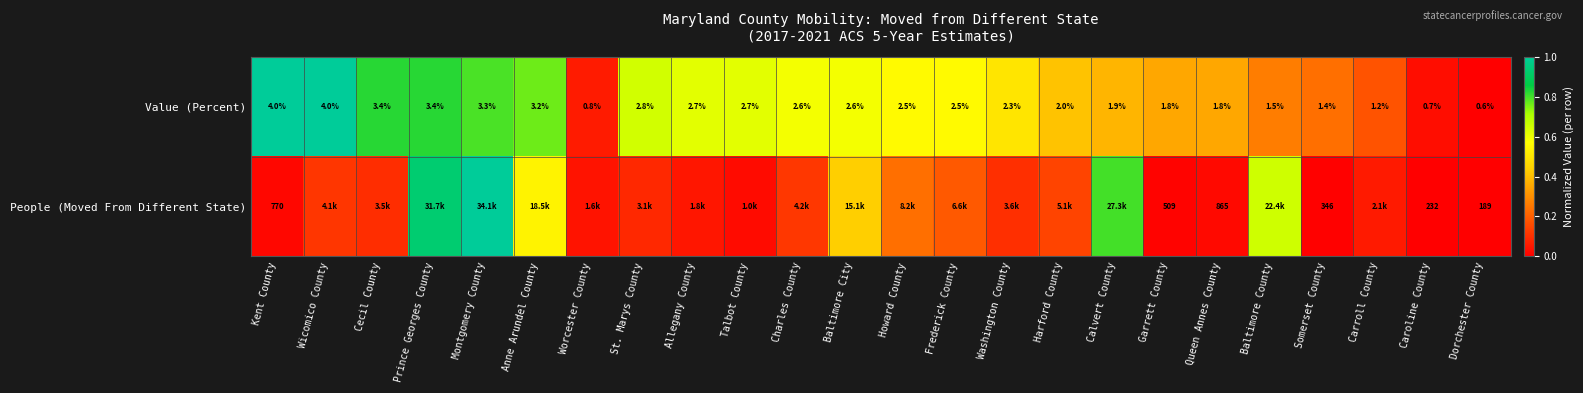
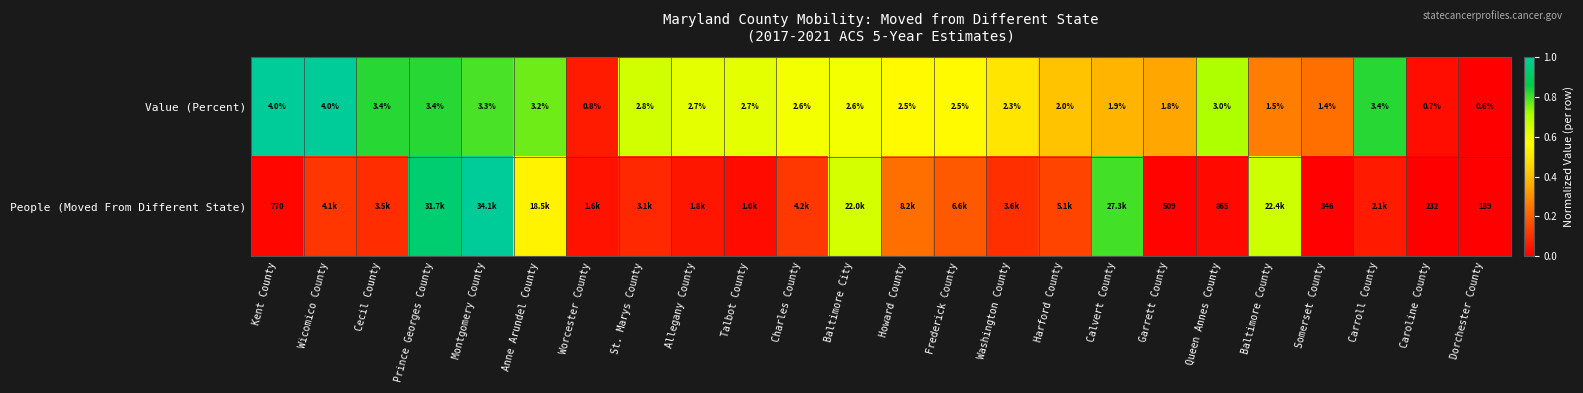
  {
    "Value (Percent)": {
      "Kent County": "4.0%",
      "Wicomico County": "4.0%",
      "Cecil County": "3.4%",
      "Prince Georges County": "3.4%",
      "Montgomery County": "3.3%",
      "Anne Arundel County": "3.2%",
      "Worcester County": "0.8%",
      "St. Marys County": "2.8%",
      "Allegany County": "2.7%",
      "Talbot County": "2.7%",
      "Charles County": "2.6%",
      "Baltimore City": "2.6%",
      "Howard County": "2.5%",
      "Frederick County": "2.5%",
      "Washington County": "2.3%",
      "Harford County": "2.0%",
      "Calvert County": "1.9%",
      "Garrett County": "1.8%",
-     "Queen Annes County": "1.8%",
+     "Queen Annes County": "3.0%",
      "Baltimore County": "1.5%",
      "Somerset County": "1.4%",
-     "Carroll County": "1.2%",
+     "Carroll County": "3.4%",
      "Caroline County": "0.7%",
      "Dorchester County": "0.6%"
    },
    "People (Moved From Different State)": {
      "Kent County": "770",
      "Wicomico County": "4.1k",
      "Cecil County": "3.5k",
      "Prince Georges County": "31.7k",
      "Montgomery County": "34.1k",
      "Anne Arundel County": "18.5k",
      "Worcester County": "1.6k",
      "St. Marys County": "3.1k",
      "Allegany County": "1.8k",
      "Talbot County": "1.0k",
      "Charles County": "4.2k",
-     "Baltimore City": "15.1k",
+     "Baltimore City": "22.0k",
      "Howard County": "8.2k",
      "Frederick County": "6.6k",
      "Washington County": "3.6k",
      "Harford County": "5.1k",
      "Calvert County": "27.3k",
      "Garrett County": "509",
      "Queen Annes County": "865",
      "Baltimore County": "22.4k",
      "Somerset County": "346",
      "Carroll County": "2.1k",
      "Caroline County": "232",
      "Dorchester County": "189"
    }
  }
